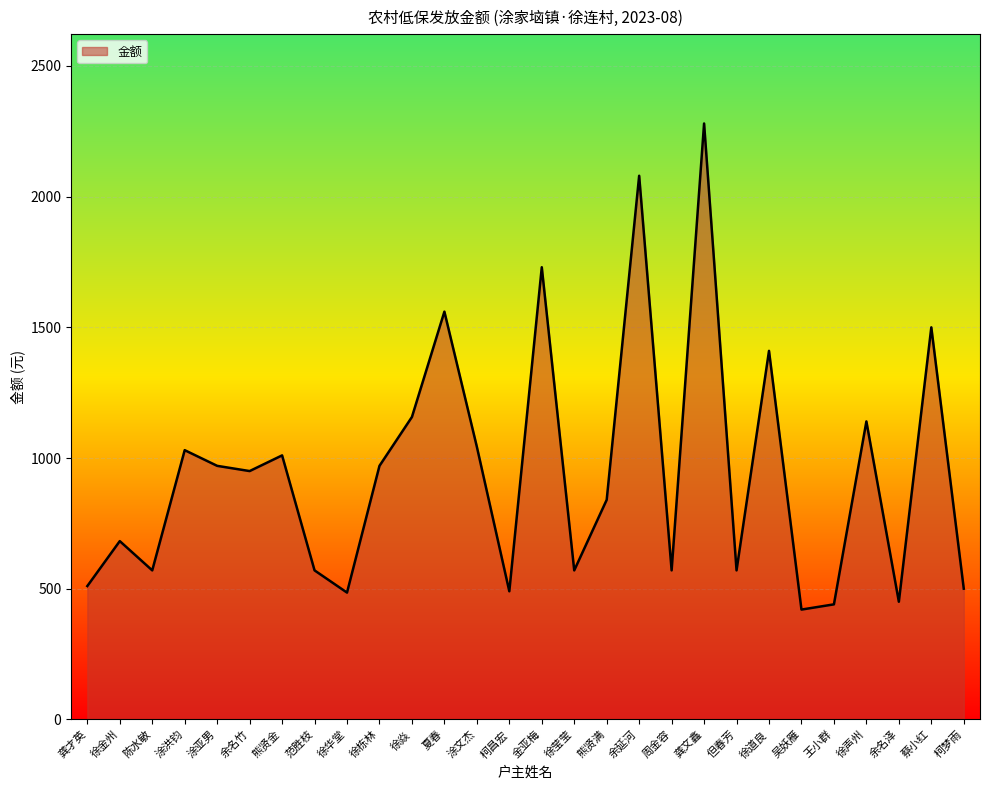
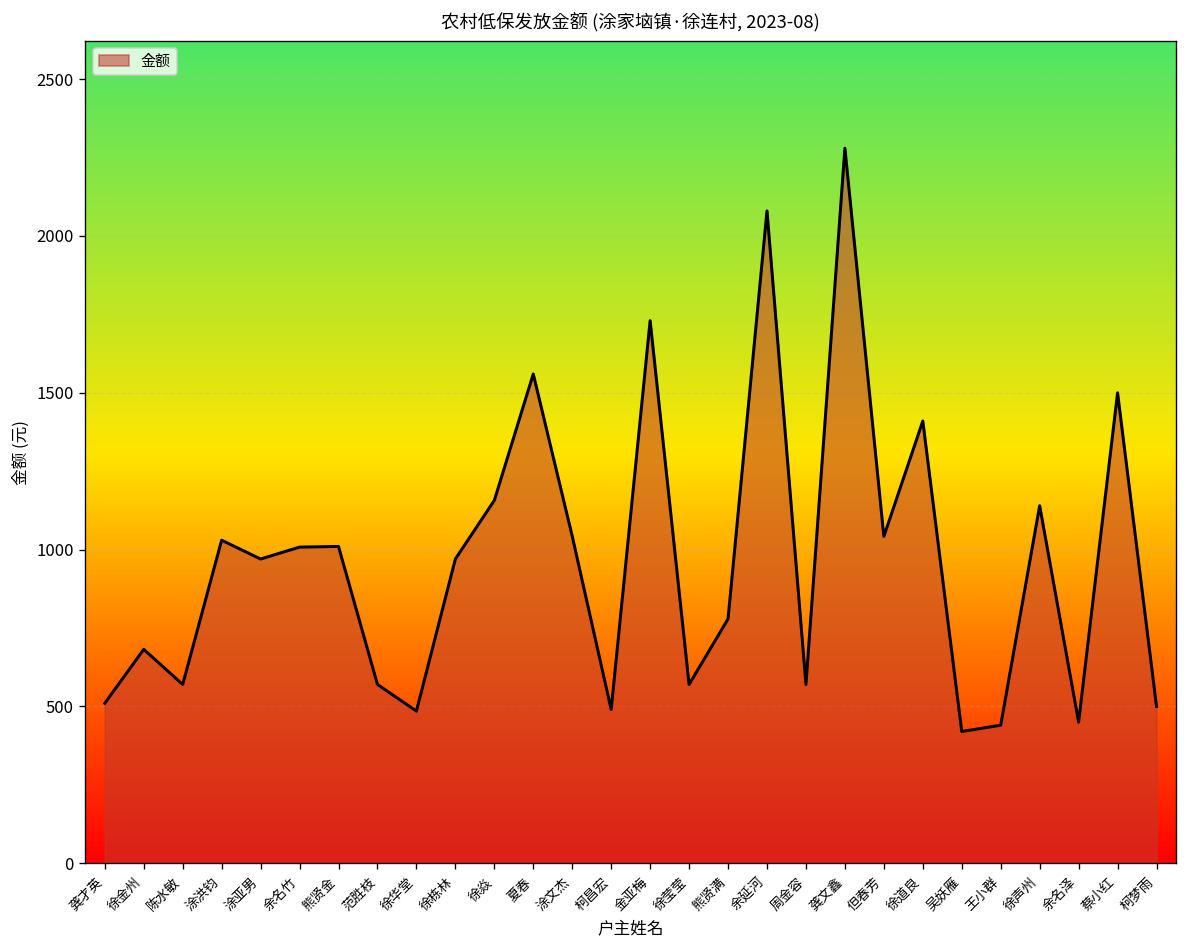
  {
    "龚才英": 510,
    "徐金州": 680,
    "陈水敏": 570,
    "涂洪钧": 1030,
    "涂亚男": 970,
-   "余名竹": 950,
+   "余名竹": 1010,
    "熊贤金": 1010,
    "范胜枝": 570,
    "徐华堂": 490,
    "徐栋林": 970,
    "徐焱": 1160,
    "夏春": 1560,
    "涂文杰": 1040,
    "柯昌宏": 490,
    "金亚梅": 1730,
    "徐莹莹": 570,
-   "熊贤满": 840,
+   "熊贤满": 780,
    "余延河": 2080,
    "周金容": 570,
    "龚文鑫": 2280,
-   "但春芳": 570,
+   "但春芳": 1040,
    "徐道良": 1410,
    "吴妖雁": 420,
    "王小群": 440,
    "徐声州": 1140,
    "余名泽": 450,
    "蔡小红": 1500,
    "柯梦雨": 500
  }
